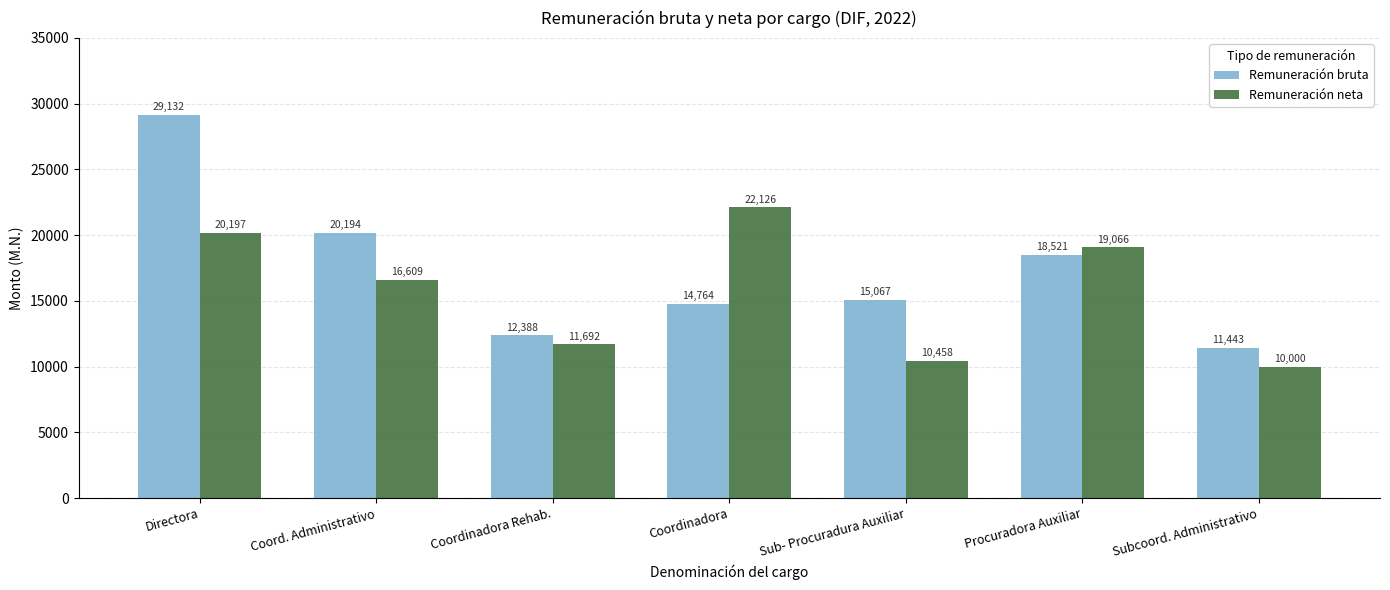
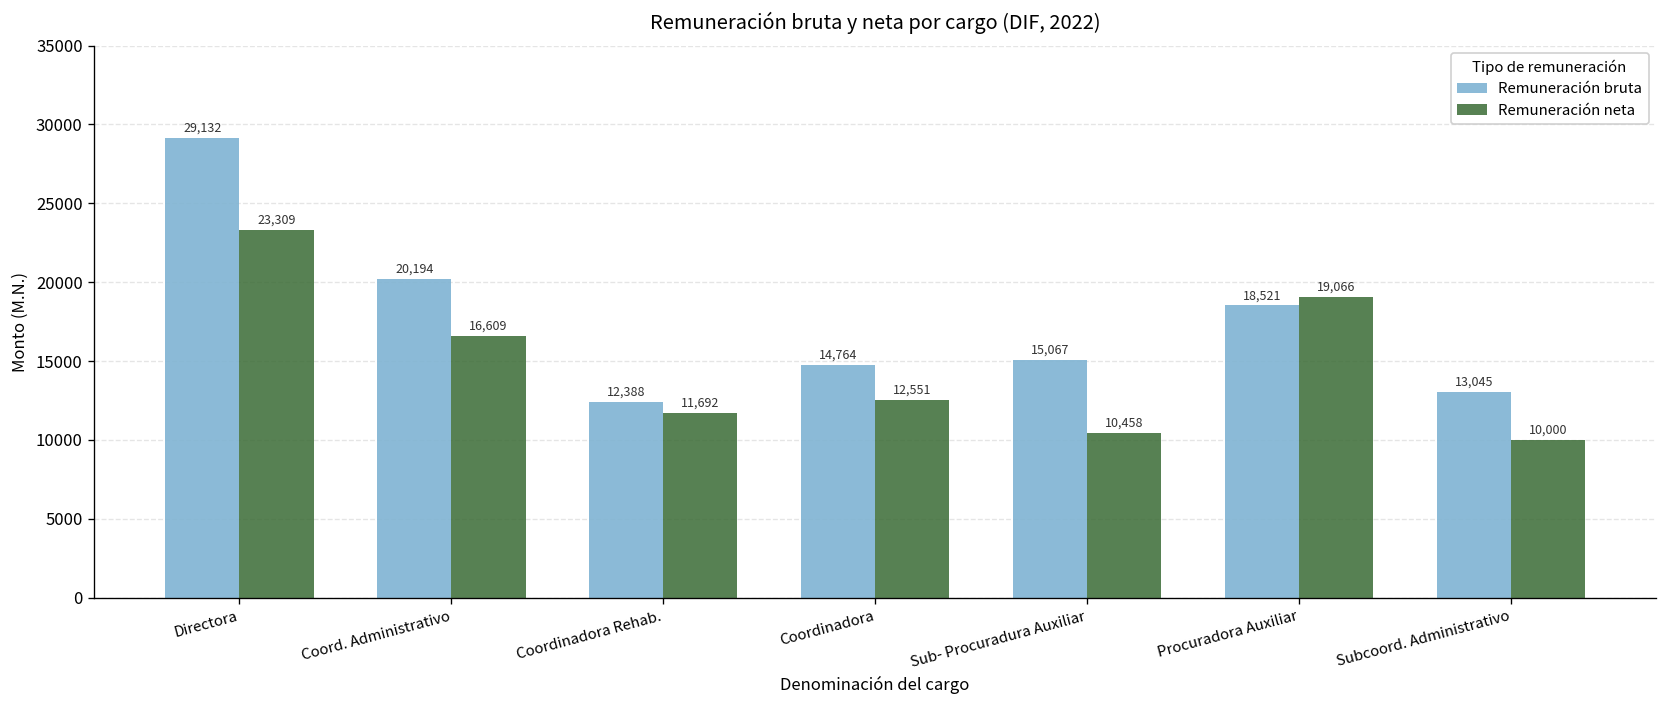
  {
    "Remuneración bruta": {
      "Directora": "29,132",
      "Coord. Administrativo": "20,194",
      "Coordinadora Rehab.": "12,388",
      "Coordinadora": "14,764",
      "Sub- Procuradura Auxiliar": "15,067",
      "Procuradora Auxiliar": "18,521",
-     "Subcoord. Administrativo": "11,443"
+     "Subcoord. Administrativo": "13,045"
    },
    "Remuneración neta": {
-     "Directora": "20,197",
+     "Directora": "23,309",
      "Coord. Administrativo": "16,609",
      "Coordinadora Rehab.": "11,692",
-     "Coordinadora": "22,126",
+     "Coordinadora": "12,551",
      "Sub- Procuradura Auxiliar": "10,458",
      "Procuradora Auxiliar": "19,066",
      "Subcoord. Administrativo": "10,000"
    }
  }
